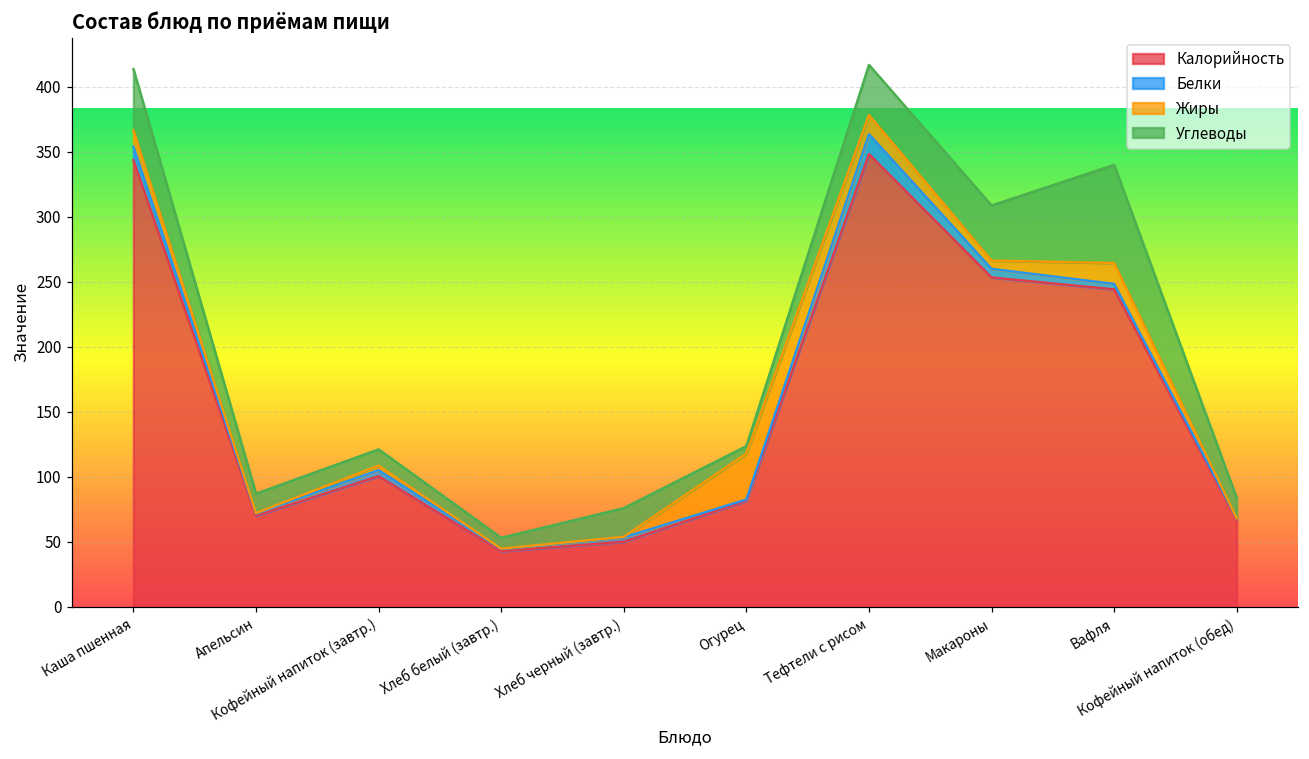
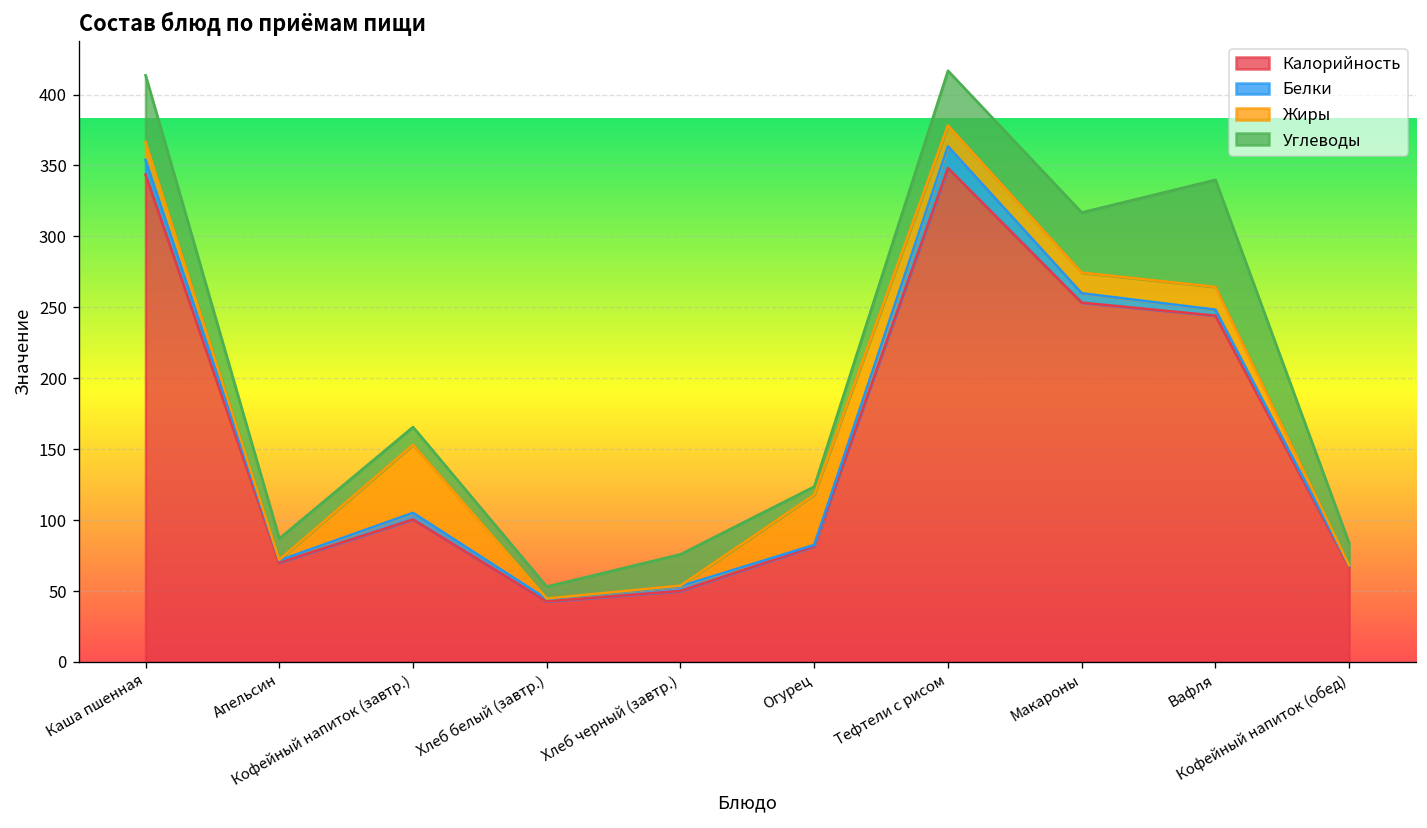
  {
    "Калорийность": {
      "Каша пшенная": 344,
      "Кофейный напиток (завтр.)": 100,
      "Хлеб черный (завтр.)": 50,
      "Тефтели с рисом": 348,
      "Макароны": 253,
      "Вафля": 244
    },
    "Белки": {
      "Каша пшенная": 10,
      "Кофейный напиток (завтр.)": 5,
      "Тефтели с рисом": 15,
      "Макароны": 7,
      "Вафля": 4
    },
    "Жиры": {
      "Каша пшенная": 13,
-     "Кофейный напиток (завтр.)": 4,
+     "Кофейный напиток (завтр.)": 48,
      "Огурец": 35,
      "Тефтели с рисом": 15,
-     "Макароны": 6,
+     "Макароны": 15,
      "Вафля": 16
    },
    "Углеводы": {
      "Каша пшенная": 47,
      "Апельсин": 15,
      "Кофейный напиток (завтр.)": 13,
      "Хлеб белый (завтр.)": 8,
      "Хлеб черный (завтр.)": 22,
      "Огурец": 6,
      "Тефтели с рисом": 39,
      "Макароны": 42,
      "Вафля": 76,
      "Кофейный напиток (обед)": 16
    }
  }
